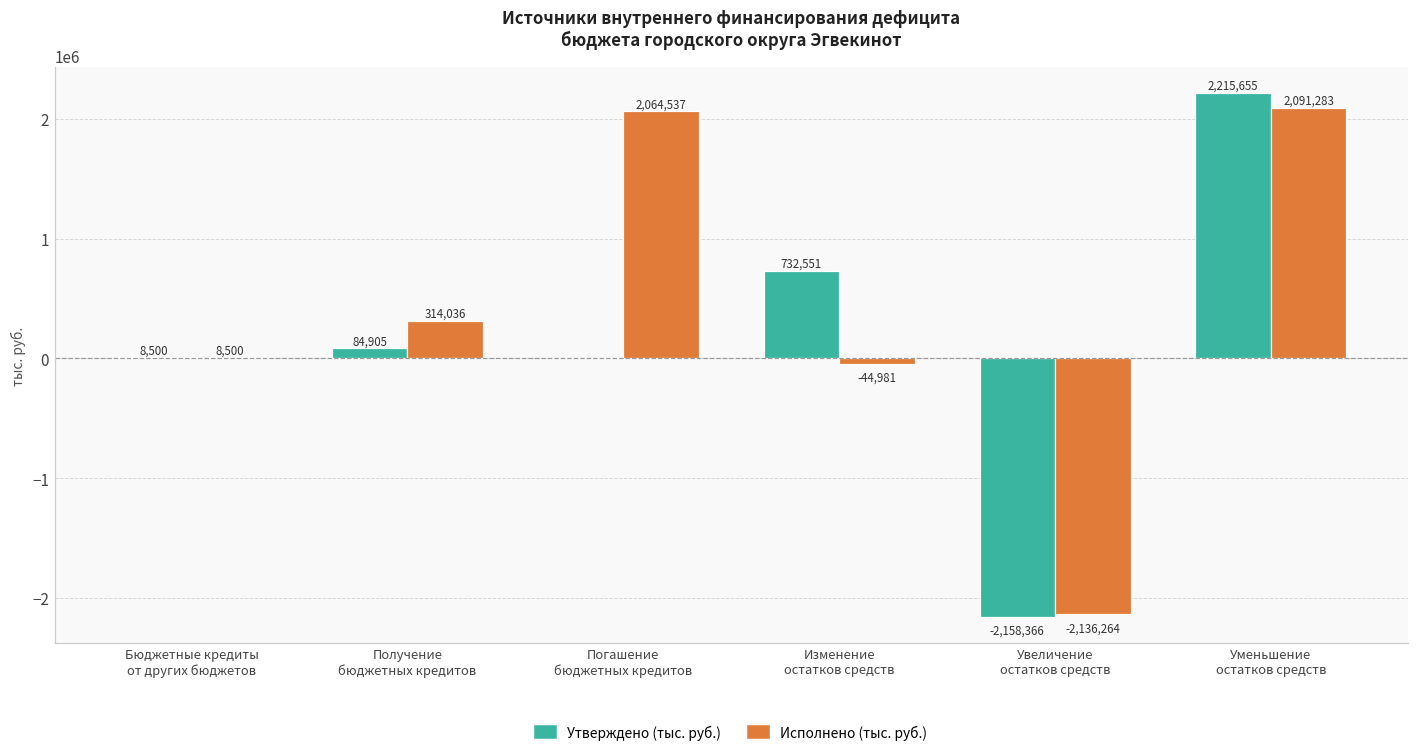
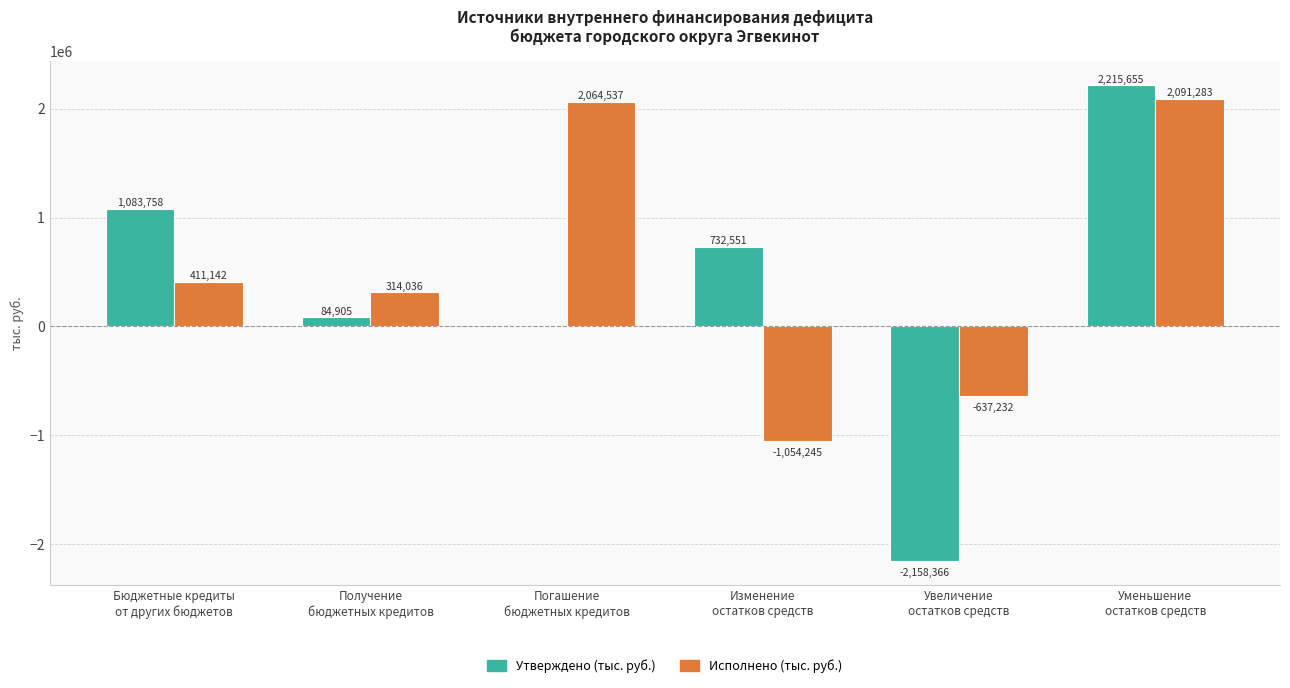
  {
    "Утверждено (тыс. руб.)": {
-     "Бюджетные кредиты от других бюджетов": "8,500",
+     "Бюджетные кредиты от других бюджетов": "1,083,758",
      "Получение бюджетных кредитов": "84,905",
      "Изменение остатков средств": "732,551",
      "Увеличение остатков средств": "-2,158,366",
      "Уменьшение остатков средств": "2,215,655"
    },
    "Исполнено (тыс. руб.)": {
-     "Бюджетные кредиты от других бюджетов": "8,500",
+     "Бюджетные кредиты от других бюджетов": "411,142",
      "Получение бюджетных кредитов": "314,036",
      "Погашение бюджетных кредитов": "2,064,537",
-     "Изменение остатков средств": "-44,981",
-     "Увеличение остатков средств": "-2,136,264",
+     "Изменение остатков средств": "-1,054,245",
+     "Увеличение остатков средств": "-637,232",
      "Уменьшение остатков средств": "2,091,283"
    }
  }
